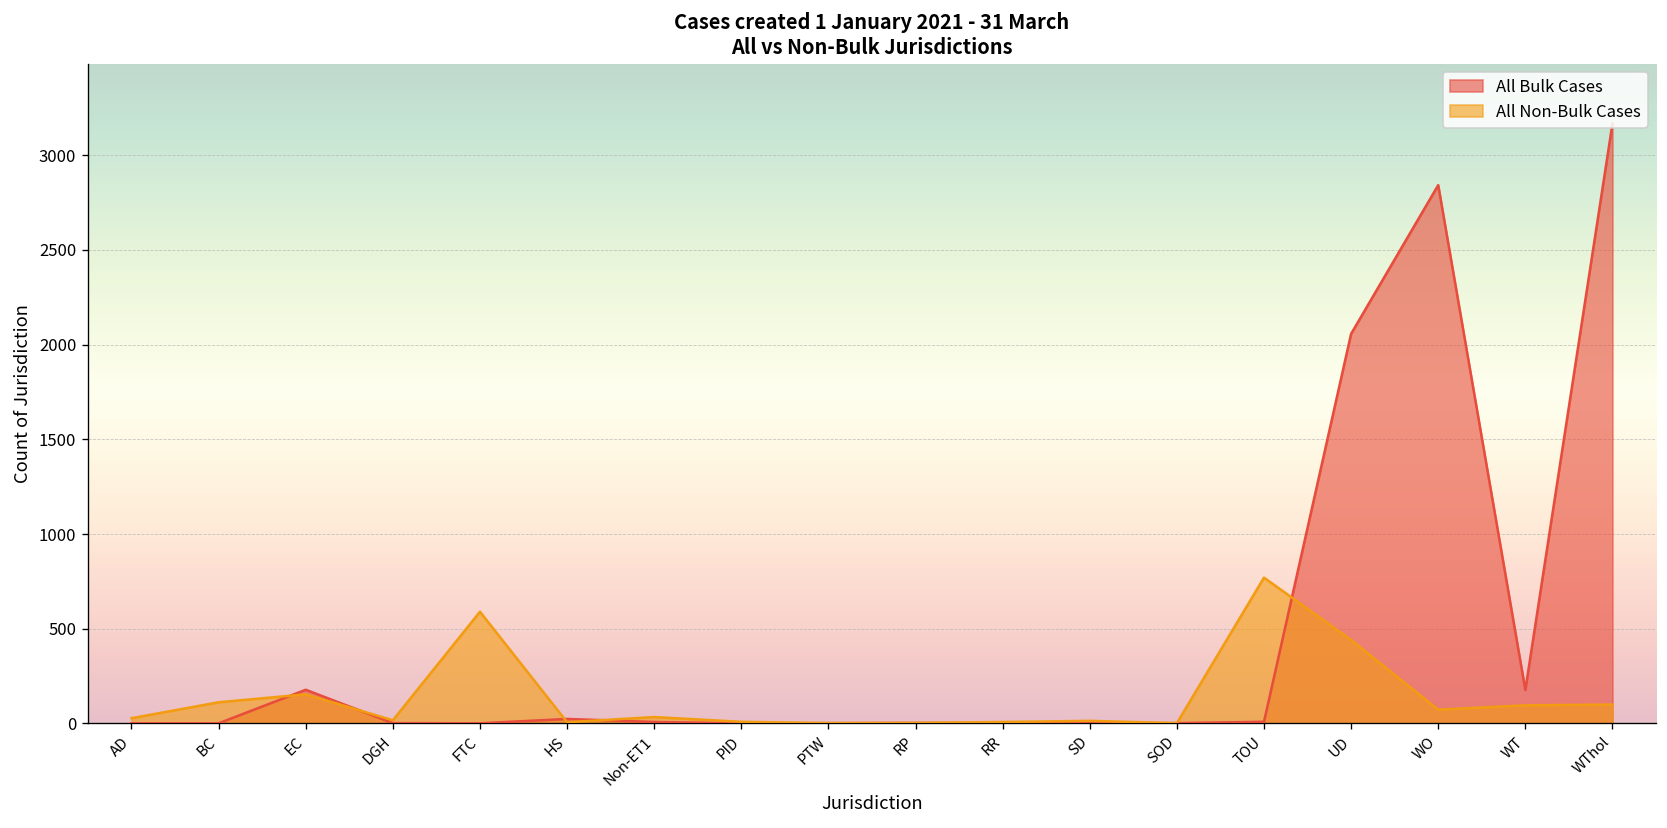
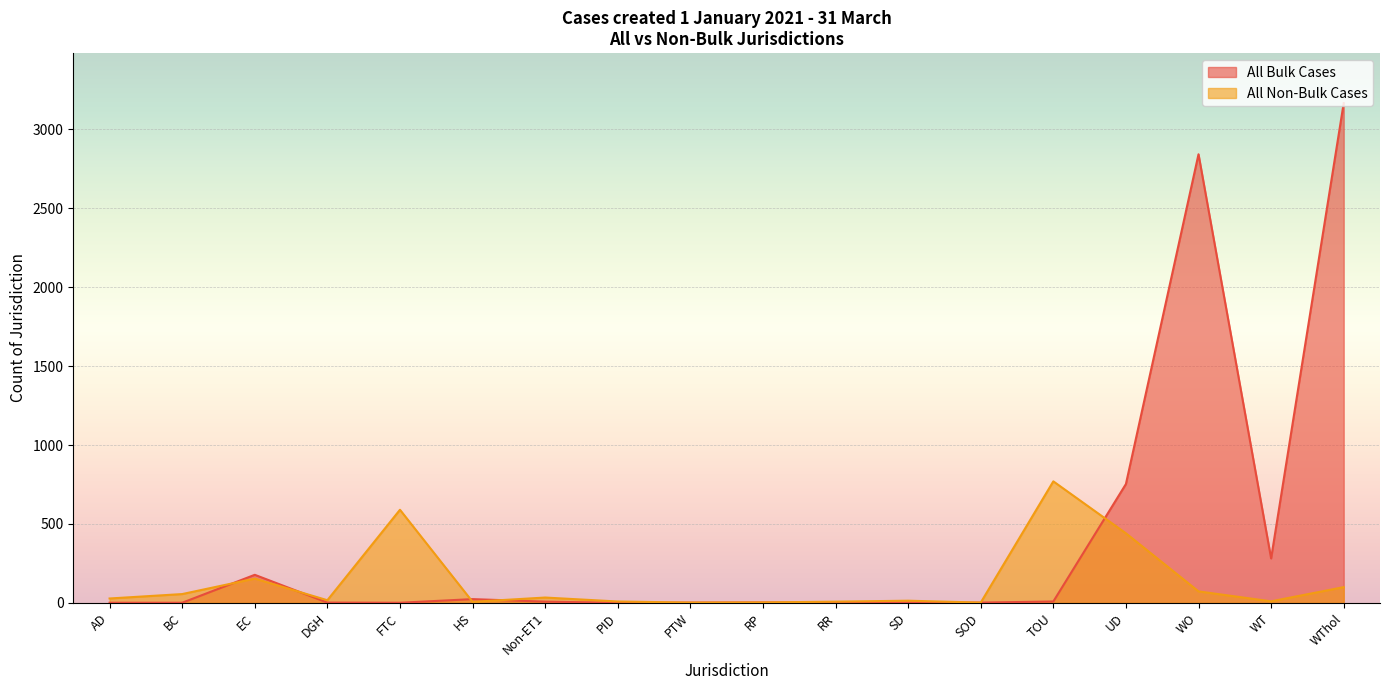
  {
    "All Bulk Cases": {
      "AD": 0,
      "BC": 0,
      "EC": 180,
      "FTC": 0,
      "HS": 20,
      "Non-ET1": 10,
      "TOU": 10,
-     "UD": 2060,
+     "UD": 750,
      "WO": 2840,
-     "WT": 180
+     "WT": 280
    },
    "All Non-Bulk Cases": {
      "AD": 30,
-     "BC": 110,
+     "BC": 60,
      "EC": 150,
      "FTC": 590,
      "HS": 10,
      "Non-ET1": 30,
      "TOU": 770,
      "UD": 440,
      "WO": 70,
-     "WT": 100,
+     "WT": 10,
      "WThol": 100
    }
  }
